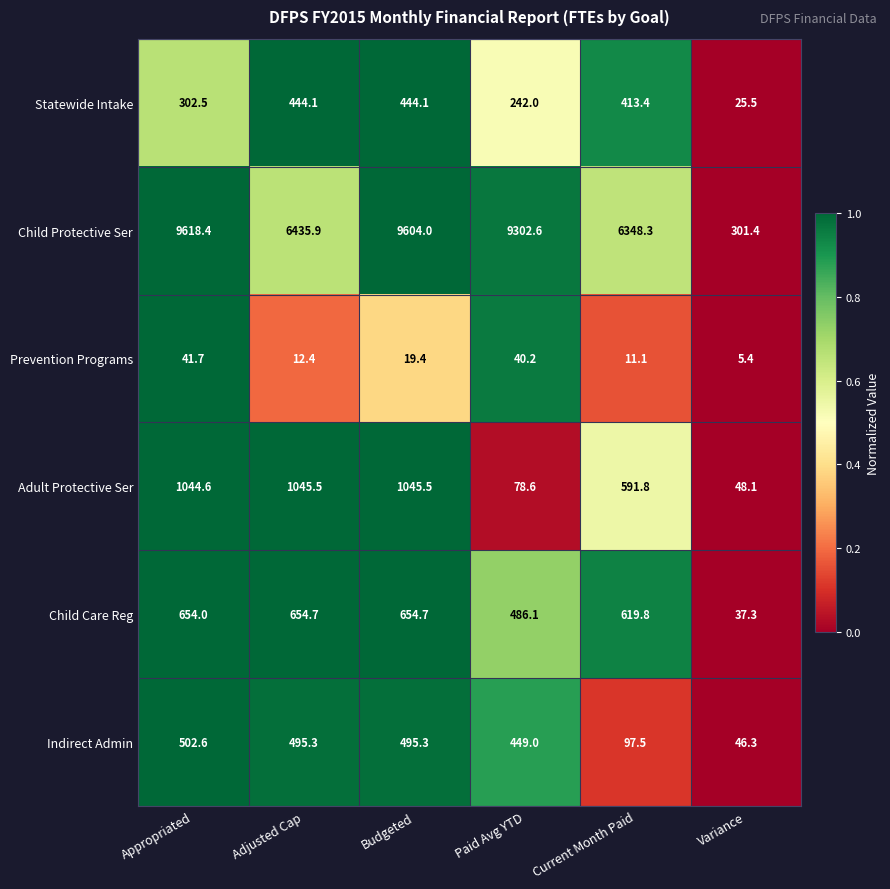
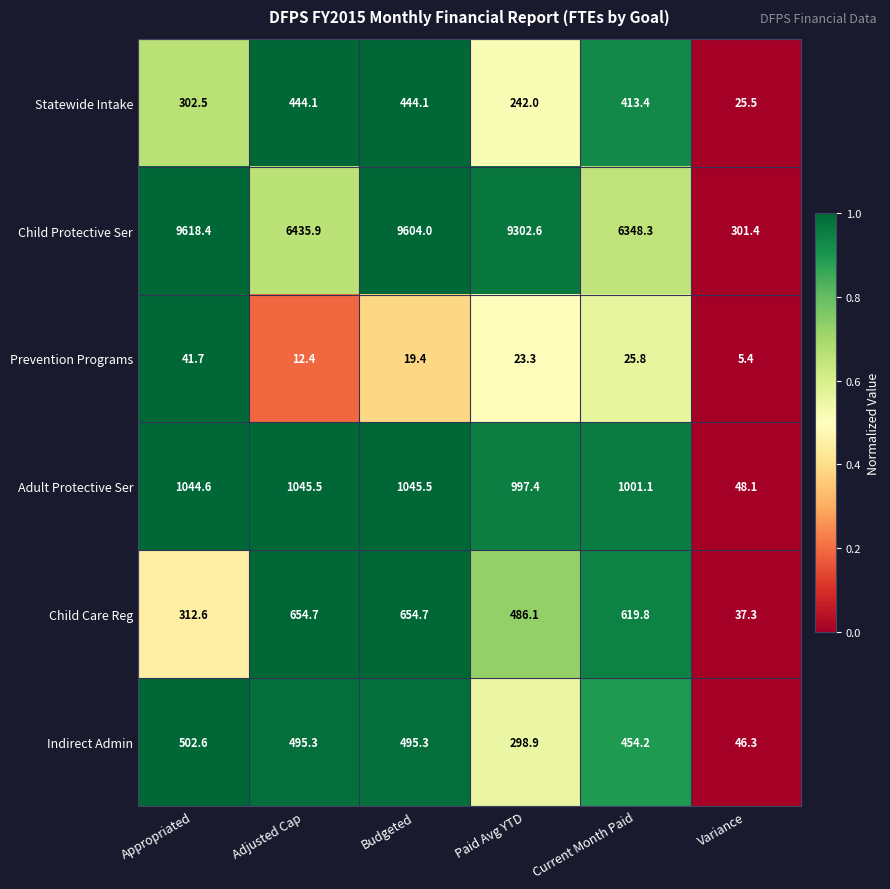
  {
    "Statewide Intake": {
      "Appropriated": 302.5,
      "Adjusted Cap": 444.1,
      "Budgeted": 444.1,
      "Paid Avg YTD": 242.0,
      "Current Month Paid": 413.4,
      "Variance": 25.5
    },
    "Child Protective Ser": {
      "Appropriated": 9618.4,
      "Adjusted Cap": 6435.9,
      "Budgeted": 9604.0,
      "Paid Avg YTD": 9302.6,
      "Current Month Paid": 6348.3,
      "Variance": 301.4
    },
    "Prevention Programs": {
      "Appropriated": 41.7,
      "Adjusted Cap": 12.4,
      "Budgeted": 19.4,
-     "Paid Avg YTD": 40.2,
-     "Current Month Paid": 11.1,
+     "Paid Avg YTD": 23.3,
+     "Current Month Paid": 25.8,
      "Variance": 5.4
    },
    "Adult Protective Ser": {
      "Appropriated": 1044.6,
      "Adjusted Cap": 1045.5,
      "Budgeted": 1045.5,
-     "Paid Avg YTD": 78.6,
-     "Current Month Paid": 591.8,
+     "Paid Avg YTD": 997.4,
+     "Current Month Paid": 1001.1,
      "Variance": 48.1
    },
    "Child Care Reg": {
-     "Appropriated": 654.0,
+     "Appropriated": 312.6,
      "Adjusted Cap": 654.7,
      "Budgeted": 654.7,
      "Paid Avg YTD": 486.1,
      "Current Month Paid": 619.8,
      "Variance": 37.3
    },
    "Indirect Admin": {
      "Appropriated": 502.6,
      "Adjusted Cap": 495.3,
      "Budgeted": 495.3,
-     "Paid Avg YTD": 449.0,
-     "Current Month Paid": 97.5,
+     "Paid Avg YTD": 298.9,
+     "Current Month Paid": 454.2,
      "Variance": 46.3
    }
  }
